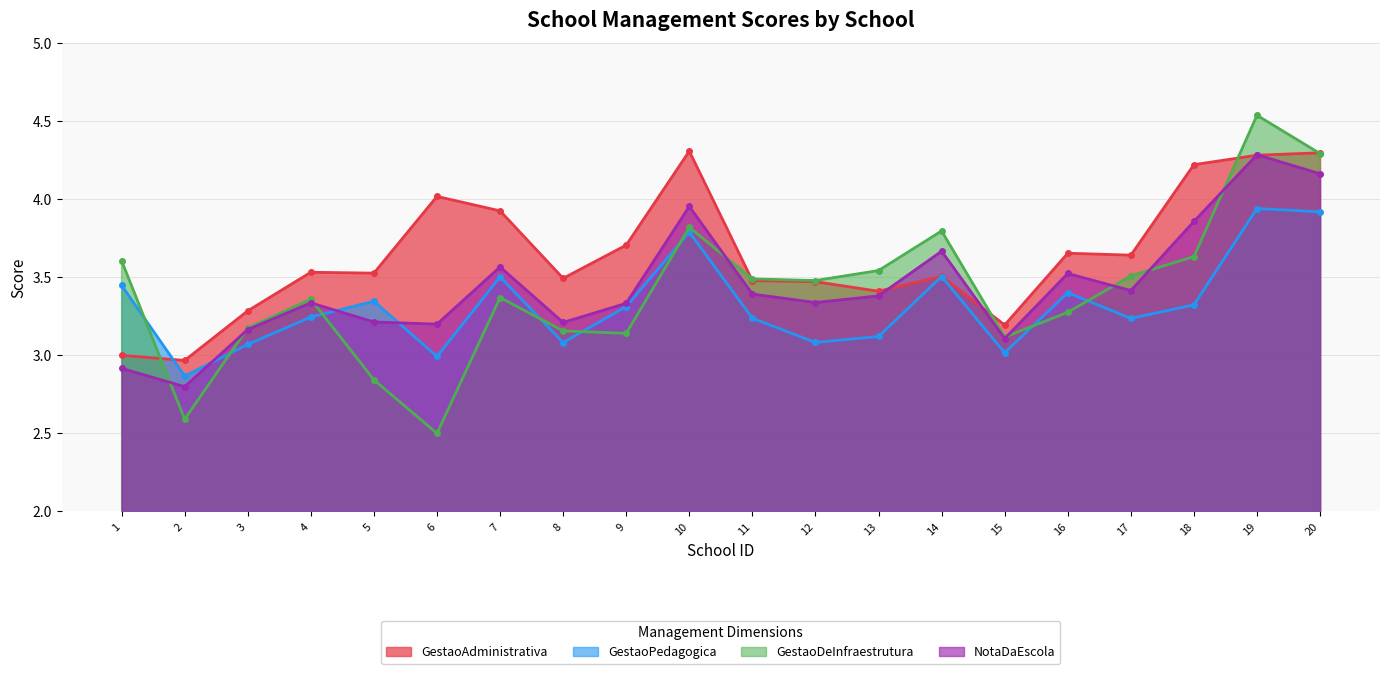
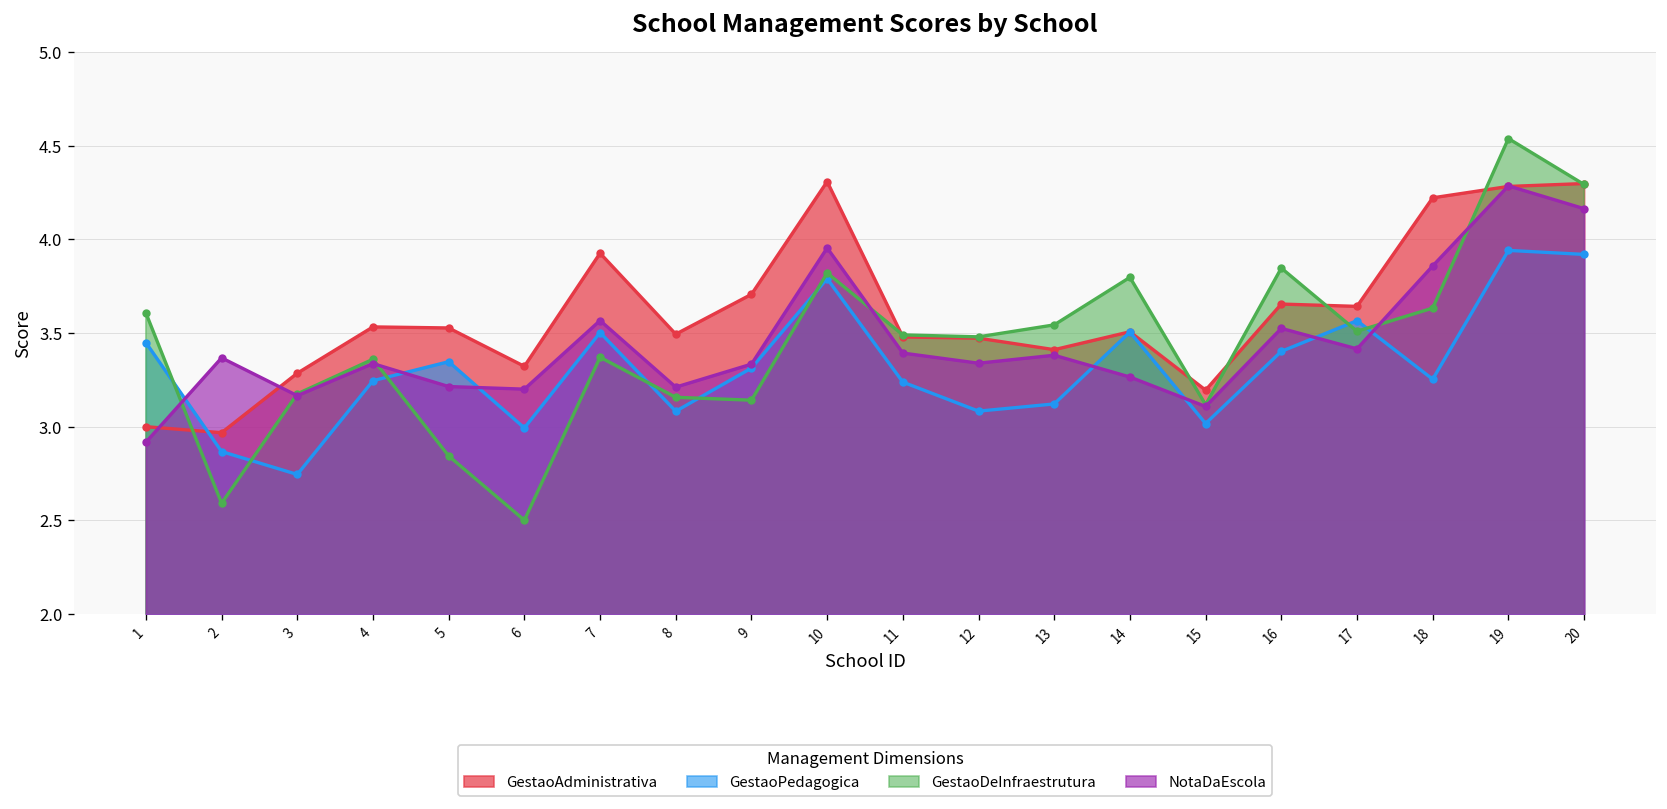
  {
    "GestaoAdministrativa": {
      "1": 3.00,
      "2": 2.97,
      "3": 3.29,
      "4": 3.53,
      "5": 3.53,
-     "6": 4.02,
+     "6": 3.32,
      "7": 3.93,
      "8": 3.49,
      "9": 3.71,
      "10": 4.31,
      "13": 3.41,
      "15": 3.19,
      "16": 3.65,
      "17": 3.64,
      "18": 4.22
    },
    "GestaoPedagogica": {
      "1": 3.45,
      "2": 2.87,
-     "3": 3.07,
+     "3": 2.74,
      "4": 3.25,
      "5": 3.35,
      "6": 2.99,
      "7": 3.50,
      "8": 3.08,
      "9": 3.31,
      "10": 3.79,
      "11": 3.24,
      "12": 3.08,
      "13": 3.12,
      "15": 3.02,
      "16": 3.40,
-     "17": 3.24,
-     "18": 3.32,
+     "17": 3.57,
+     "18": 3.25,
      "19": 3.94,
      "20": 3.92
    },
    "GestaoDeInfraestrutura": {
      "1": 3.61,
      "2": 2.59,
      "4": 3.36,
      "5": 2.84,
      "6": 2.50,
      "7": 3.37,
      "8": 3.16,
      "9": 3.14,
      "10": 3.82,
      "13": 3.54,
      "14": 3.80,
-     "16": 3.28,
+     "16": 3.85,
      "17": 3.51,
      "18": 3.63,
      "19": 4.54
    },
    "NotaDaEscola": {
      "1": 2.92,
-     "2": 2.80,
+     "2": 3.37,
      "4": 3.34,
      "5": 3.21,
      "6": 3.20,
      "7": 3.57,
      "8": 3.21,
      "9": 3.33,
      "10": 3.95,
      "11": 3.39,
      "12": 3.34,
      "13": 3.38,
-     "14": 3.67,
+     "14": 3.27,
      "16": 3.52,
      "17": 3.42,
      "18": 3.86,
      "20": 4.16
    }
  }
